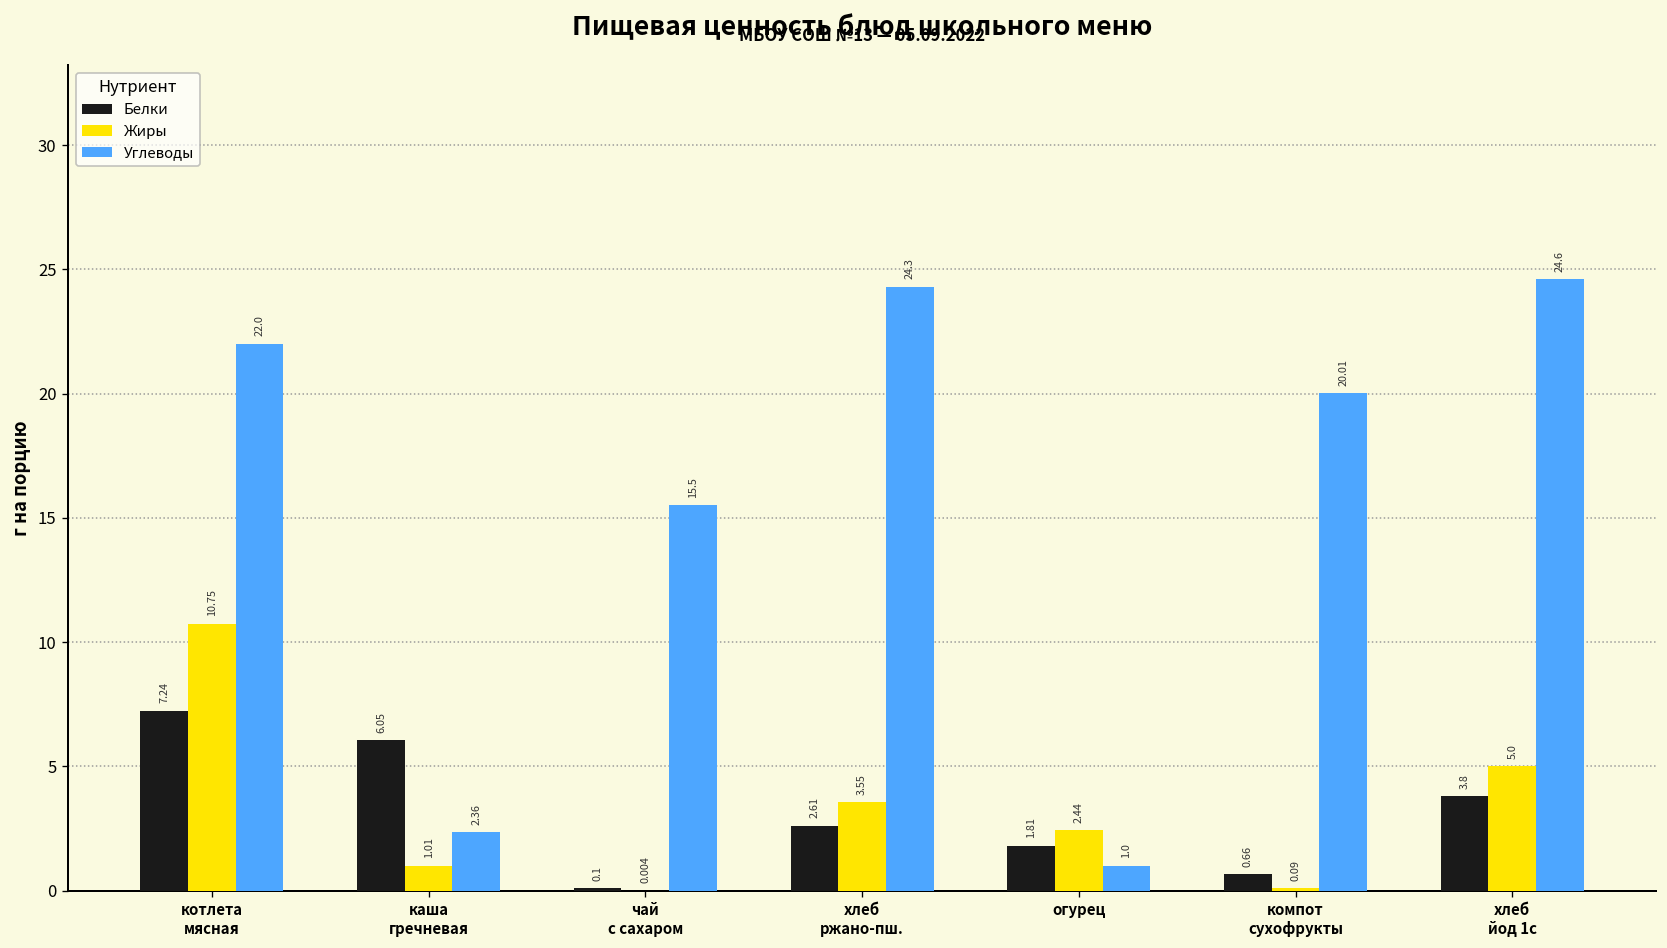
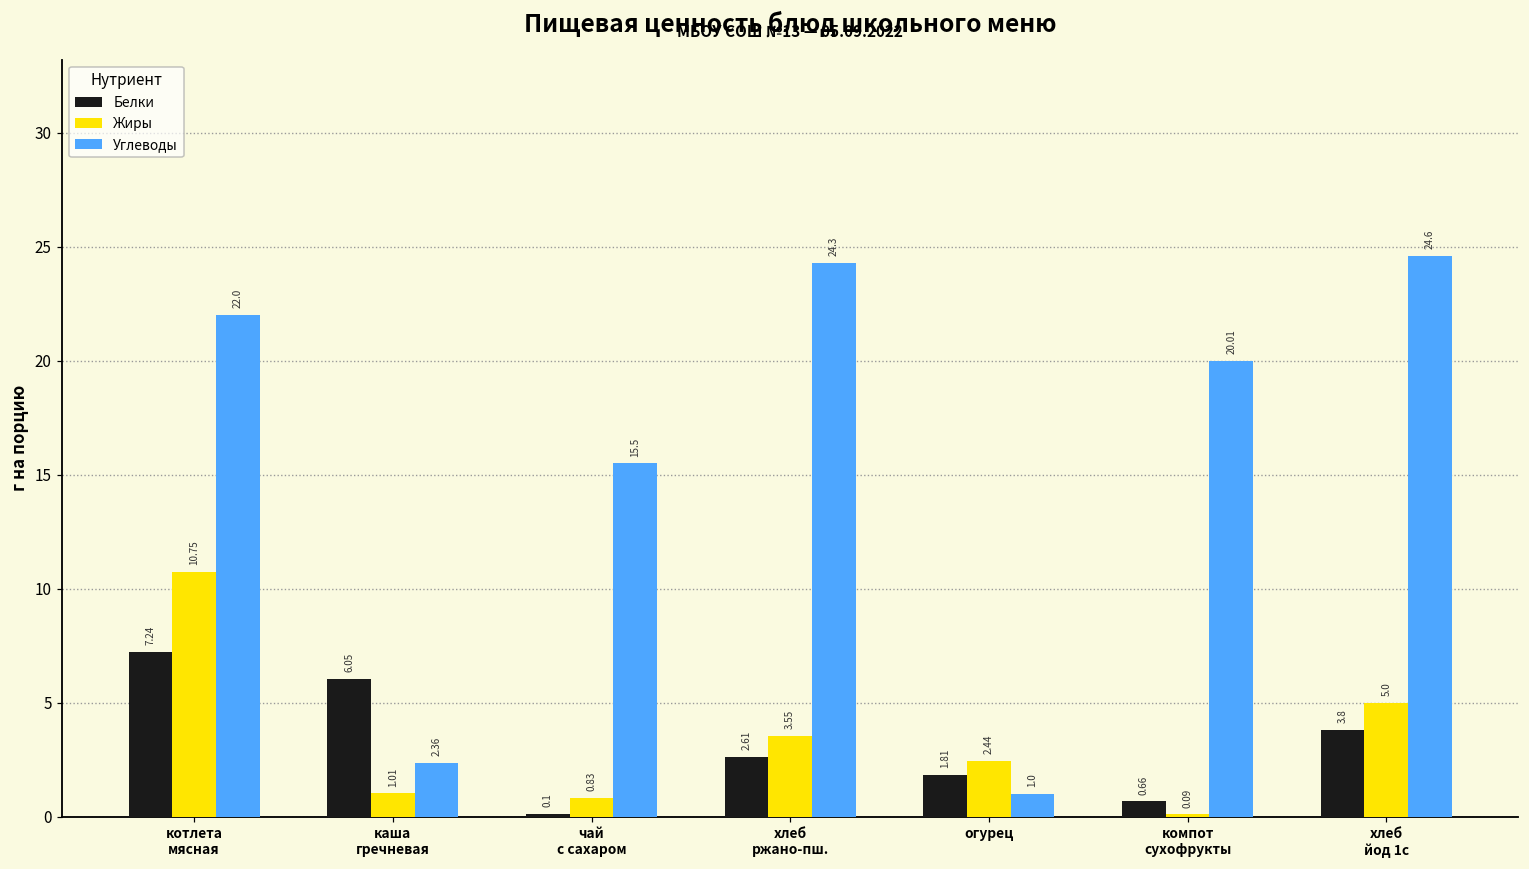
  {
    "Белки": {
      "котлета мясная": 7.24,
      "каша гречневая": 6.05,
      "чай с сахаром": 0.1,
      "хлеб ржано-пш.": 2.61,
      "огурец": 1.81,
      "компот сухофрукты": 0.66,
      "хлеб йод 1с": 3.8
    },
    "Жиры": {
      "котлета мясная": 10.75,
      "каша гречневая": 1.01,
-     "чай с сахаром": 0.004,
+     "чай с сахаром": 0.83,
      "хлеб ржано-пш.": 3.55,
      "огурец": 2.44,
      "компот сухофрукты": 0.09,
      "хлеб йод 1с": 5.0
    },
    "Углеводы": {
      "котлета мясная": 22.0,
      "каша гречневая": 2.36,
      "чай с сахаром": 15.5,
      "хлеб ржано-пш.": 24.3,
      "огурец": 1.0,
      "компот сухофрукты": 20.01,
      "хлеб йод 1с": 24.6
    }
  }
